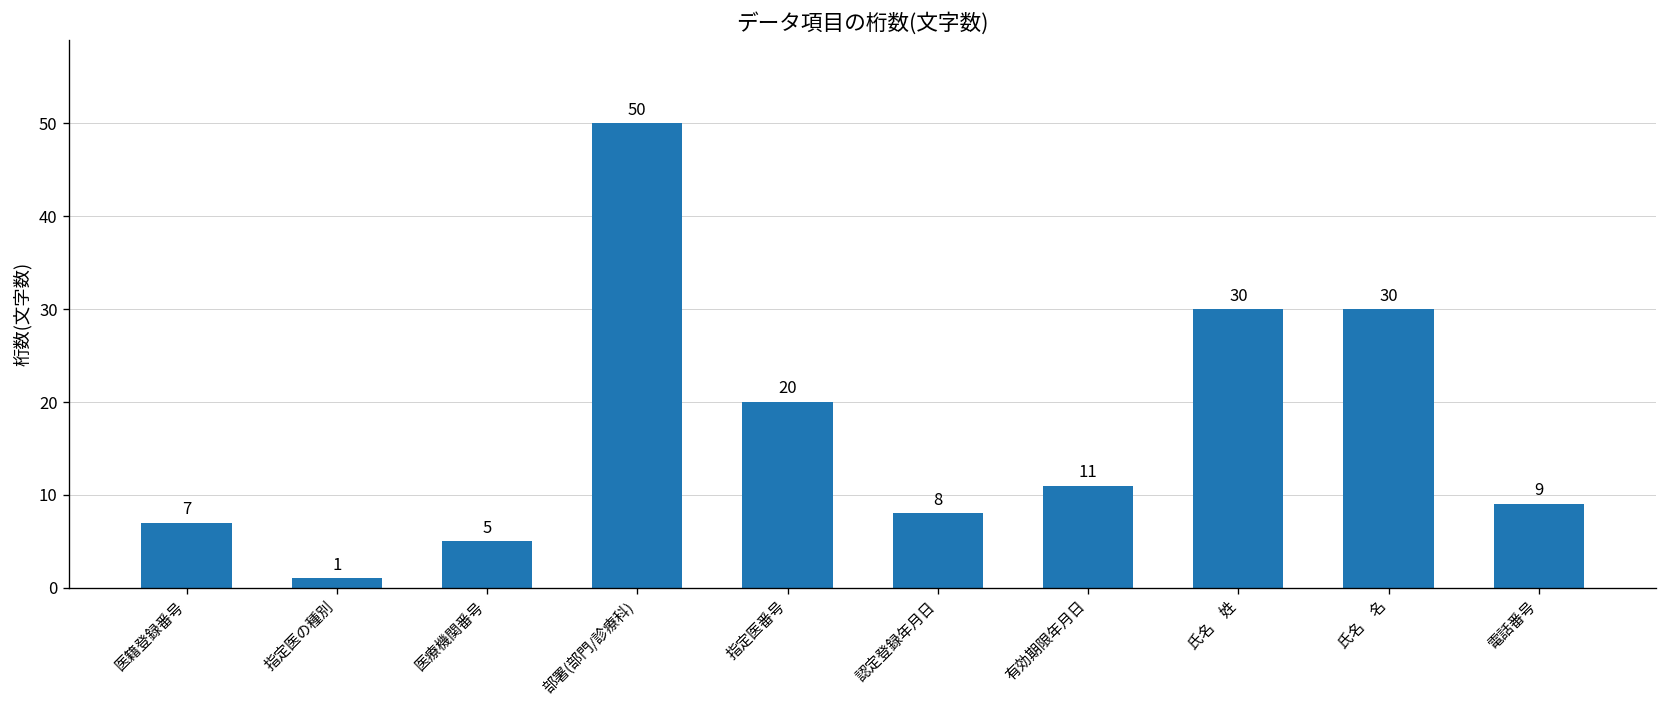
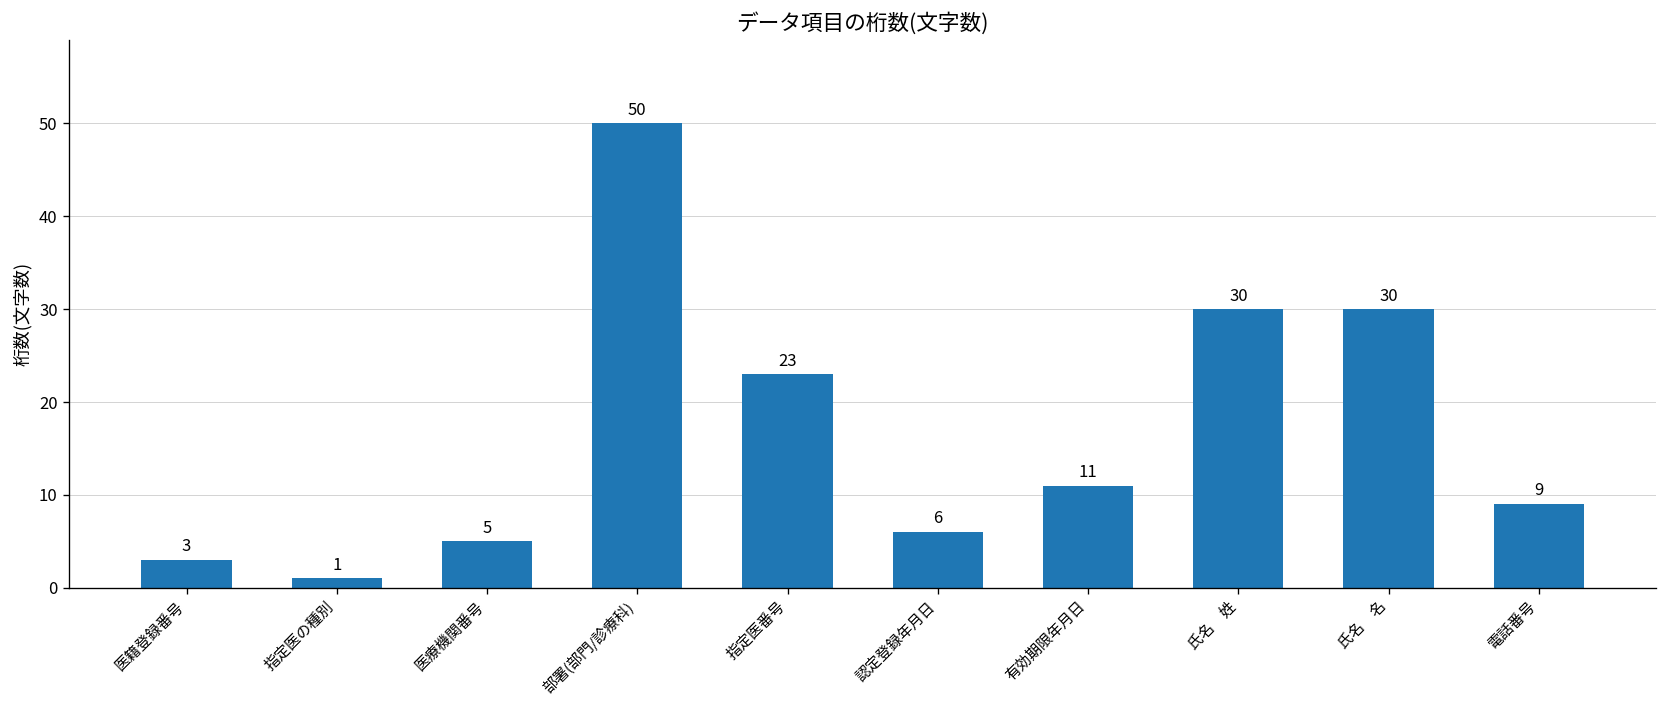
  {
-   "医籍登録番号": 7,
+   "医籍登録番号": 3,
    "指定医の種別": 1,
    "医療機関番号": 5,
    "部署(部門/診療科)": 50,
-   "指定医番号": 20,
-   "認定登録年月日": 8,
+   "指定医番号": 23,
+   "認定登録年月日": 6,
    "有効期限年月日": 11,
    "氏名 姓": 30,
    "氏名 名": 30,
    "電話番号": 9
  }
